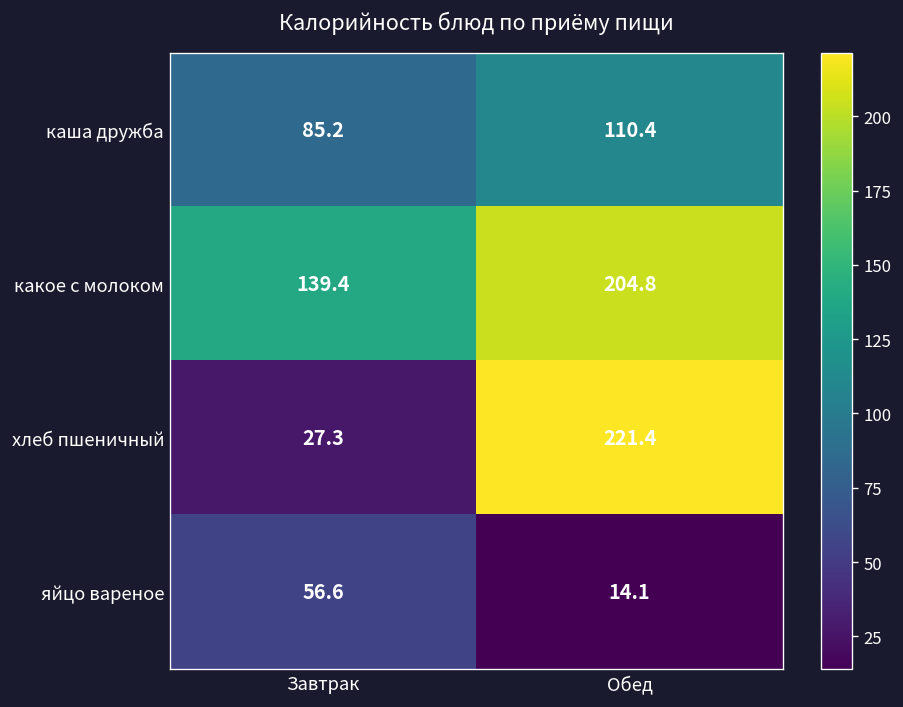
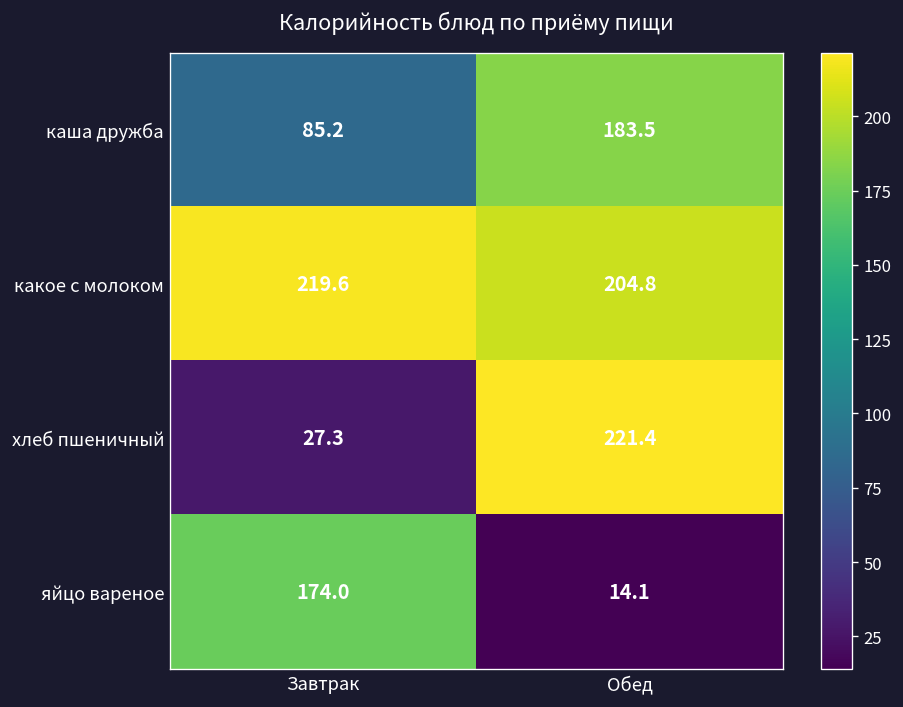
  {
    "каша дружба": {
      "Завтрак": 85.2,
-     "Обед": 110.4
+     "Обед": 183.5
    },
    "какое с молоком": {
-     "Завтрак": 139.4,
+     "Завтрак": 219.6,
      "Обед": 204.8
    },
    "хлеб пшеничный": {
      "Завтрак": 27.3,
      "Обед": 221.4
    },
    "яйцо вареное": {
-     "Завтрак": 56.6,
+     "Завтрак": 174.0,
      "Обед": 14.1
    }
  }
